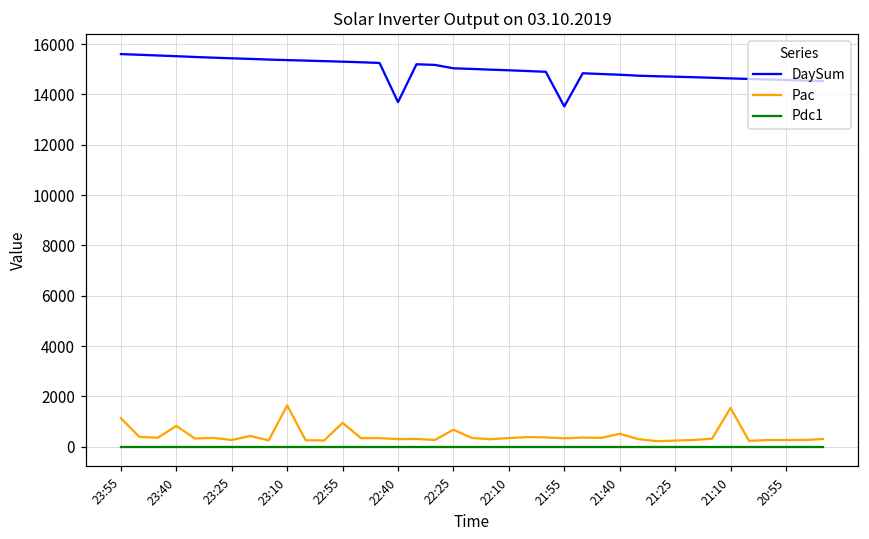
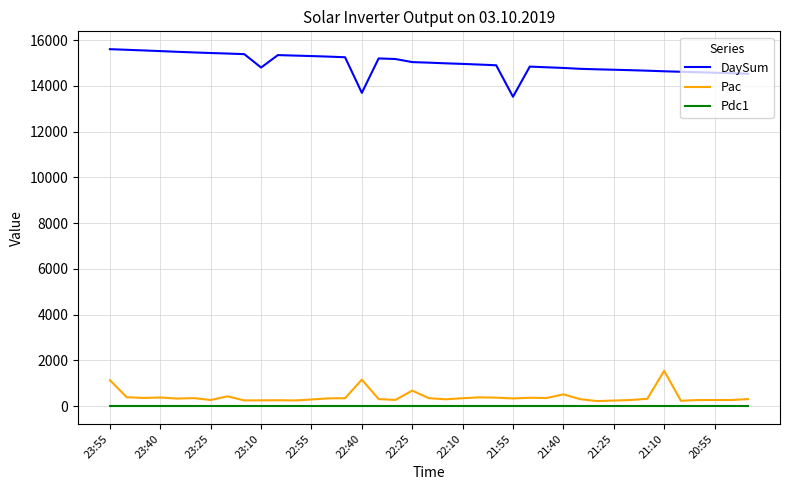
  {
    "DaySum": {
      "23:55": 15600,
      "23:40": 15500,
      "23:25": 15400,
-     "23:10": 15400,
+     "23:10": 14800,
      "22:55": 15300,
      "22:40": 13700,
      "22:25": 15000,
      "22:10": 15000,
      "21:55": 13500,
      "21:40": 14800,
      "21:25": 14700,
      "21:10": 14600
    },
    "Pac": {
      "23:55": 1100,
-     "23:40": 800,
+     "23:40": 400,
      "23:25": 300,
-     "23:10": 1600,
-     "22:55": 900,
-     "22:40": 300,
+     "23:10": 200,
+     "22:55": 300,
+     "22:40": 1200,
      "22:25": 700,
      "22:10": 300,
      "21:55": 300,
      "21:40": 500,
      "21:25": 200,
      "21:10": 1500,
      "20:55": 300
    },
    "Pdc1": {
      "23:55": 0,
      "23:40": 0,
      "23:25": 0,
      "23:10": 0,
      "22:55": 0,
      "22:40": 0,
      "22:25": 0,
      "22:10": 0,
      "21:55": 0,
      "21:40": 0,
      "21:25": 0,
      "21:10": 0,
      "20:55": 0
    }
  }
